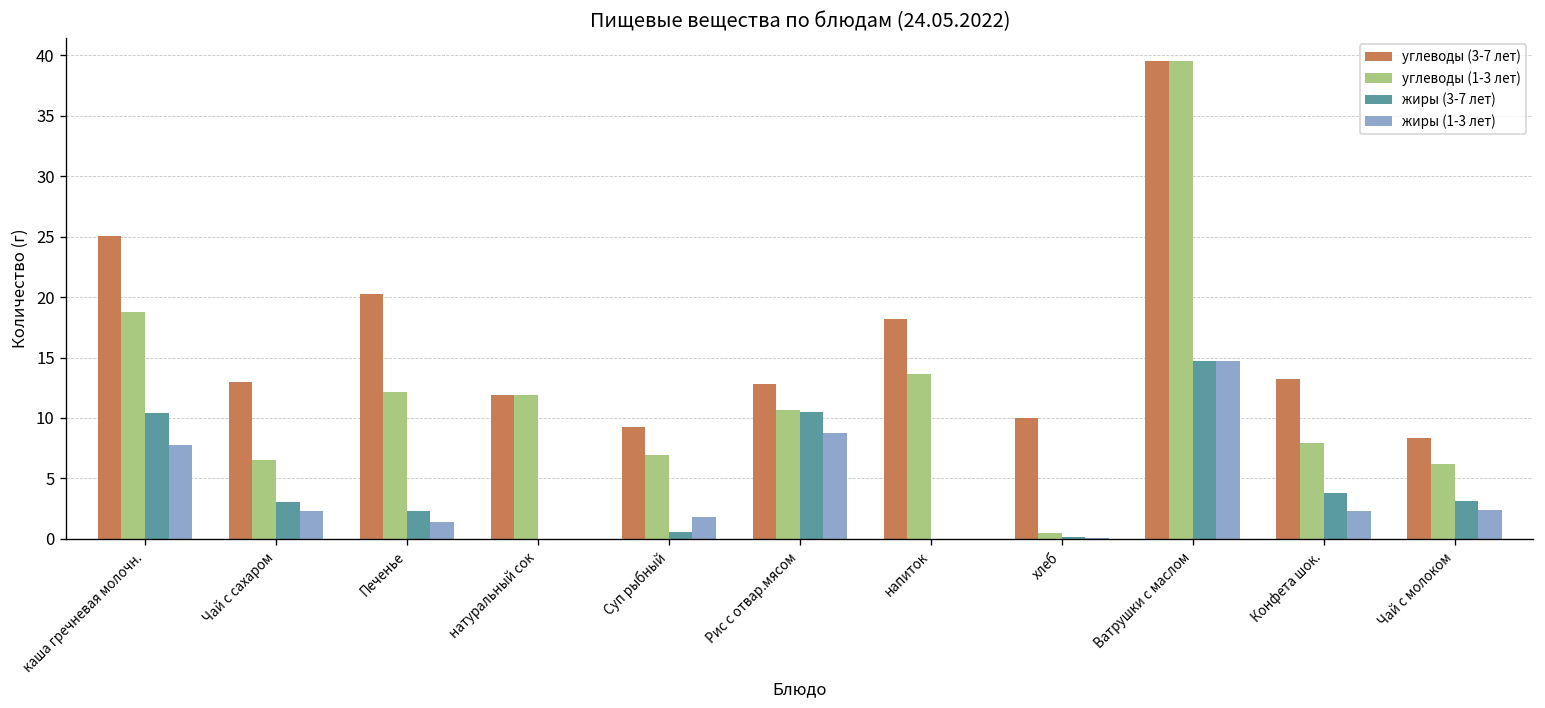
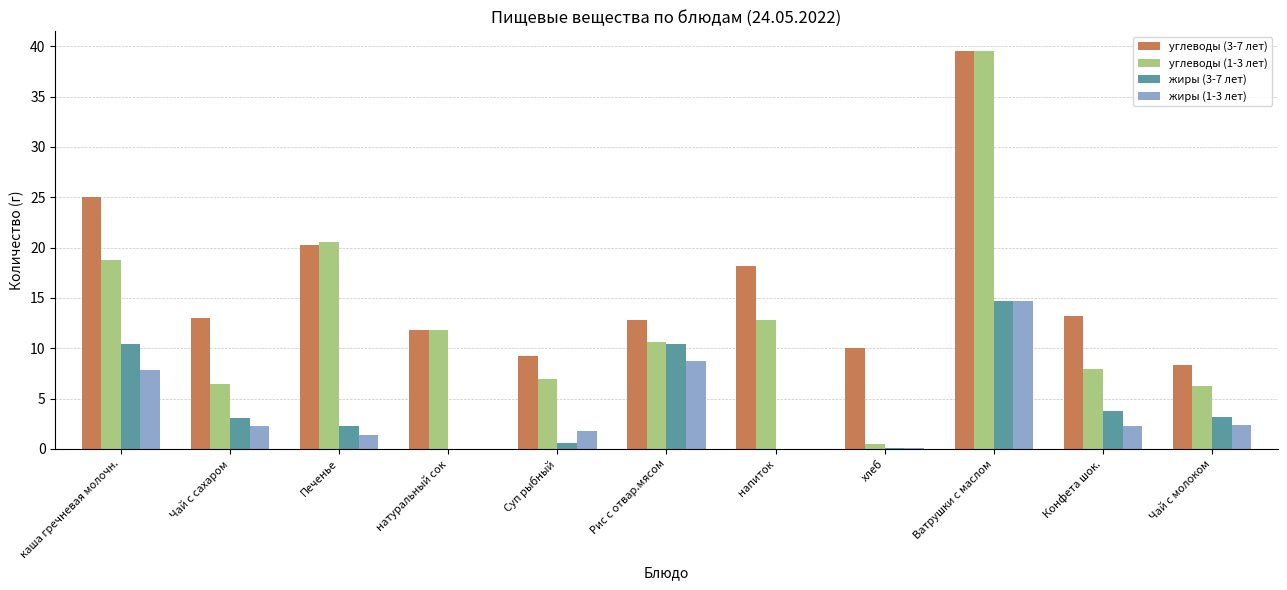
  {
    "углеводы (3-7 лет)": {
      "каша гречневая молочн.": 25.1,
      "Чай с сахаром": 13.0,
      "Печенье": 20.2,
      "натуральный сок": 11.9,
      "Суп рыбный": 9.2,
      "Рис с отвар.мясом": 12.8,
      "напиток": 18.2,
      "хлеб": 10.0,
      "Ватрушки с маслом": 39.5,
      "Конфета шок.": 13.3,
      "Чай с молоком": 8.3
    },
    "углеводы (1-3 лет)": {
      "каша гречневая молочн.": 18.8,
      "Чай с сахаром": 6.5,
-     "Печенье": 12.1,
+     "Печенье": 20.5,
      "натуральный сок": 11.9,
      "Суп рыбный": 6.9,
      "Рис с отвар.мясом": 10.7,
-     "напиток": 13.7,
+     "напиток": 12.8,
      "хлеб": 0.5,
      "Ватрушки с маслом": 39.5,
      "Конфета шок.": 8.0,
      "Чай с молоком": 6.2
    },
    "жиры (3-7 лет)": {
      "каша гречневая молочн.": 10.4,
      "Чай с сахаром": 3.1,
      "Печенье": 2.3,
      "натуральный сок": 0.0,
      "Суп рыбный": 0.6,
      "Рис с отвар.мясом": 10.5,
      "напиток": 0.0,
      "Ватрушки с маслом": 14.7,
      "Конфета шок.": 3.8,
      "Чай с молоком": 3.1
    },
    "жиры (1-3 лет)": {
      "каша гречневая молочн.": 7.8,
      "Чай с сахаром": 2.3,
      "Печенье": 1.4,
      "натуральный сок": 0.0,
      "Суп рыбный": 1.8,
      "Рис с отвар.мясом": 8.7,
      "напиток": 0.0,
      "Ватрушки с маслом": 14.7,
      "Конфета шок.": 2.3,
      "Чай с молоком": 2.4
    }
  }
